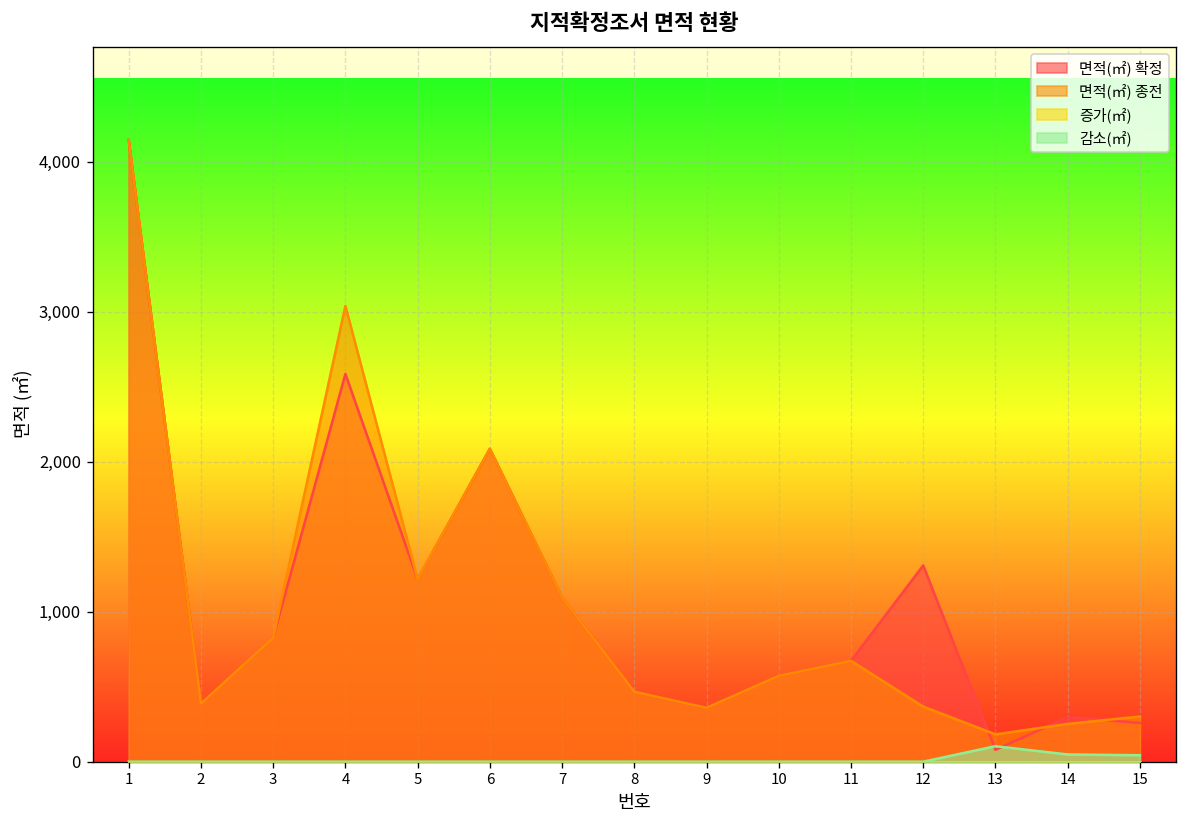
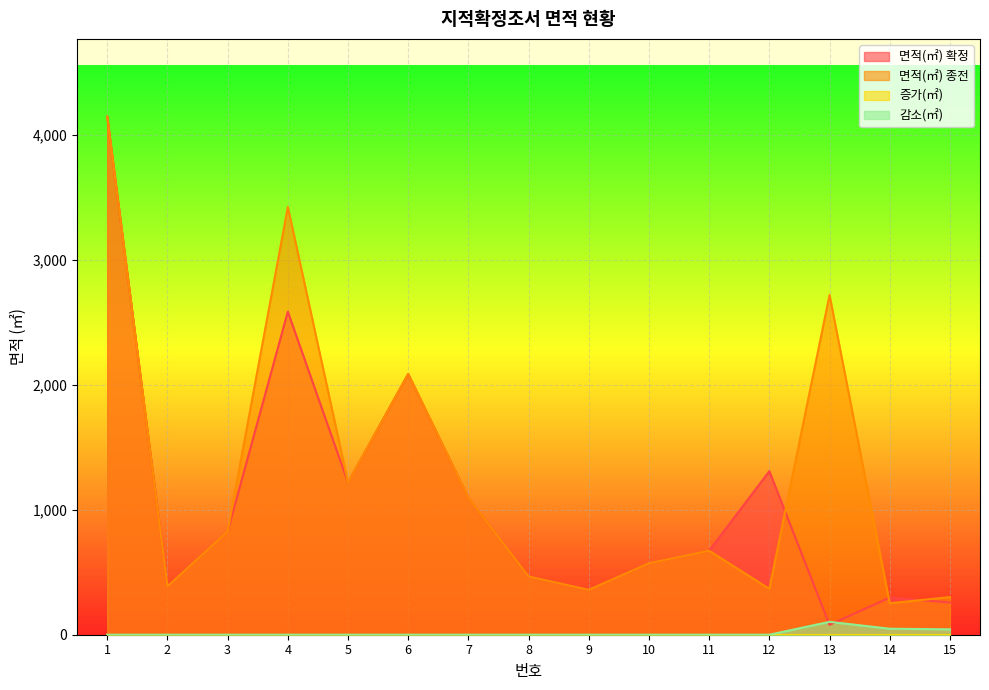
  {
    "면적(㎡) 확정": {
      "4": "2,580",
      "12": "1,310",
      "13": "80",
      "14": "300",
      "15": "260"
    },
    "면적(㎡) 종전": {
-     "4": "3,040",
+     "4": "3,420",
      "12": "370",
-     "13": "180",
+     "13": "2,720",
      "14": "250",
      "15": "300"
    },
    "증가(㎡)": {
      "13": "0",
      "14": "0",
      "15": "0"
    },
    "감소(㎡)": {
      "13": "100",
      "14": "50",
      "15": "40"
    }
  }
